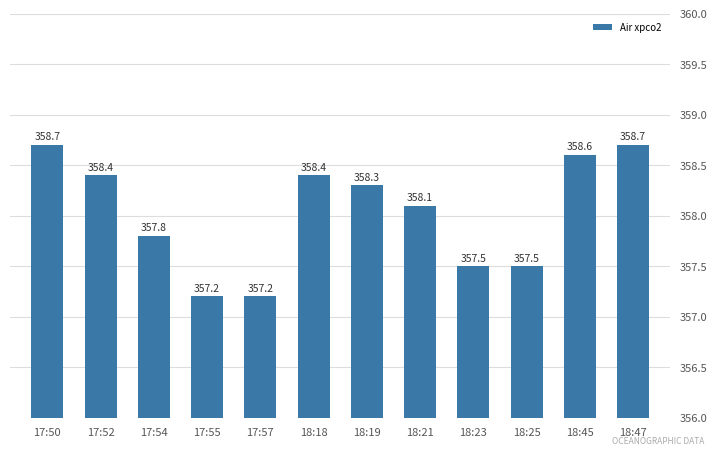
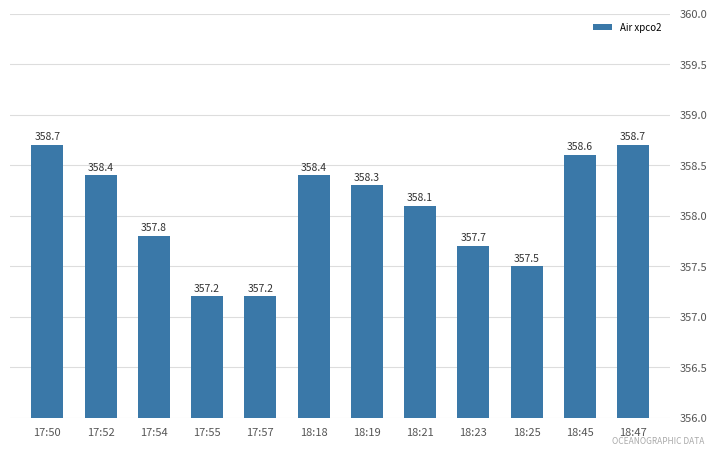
  {
    "17:50": 358.7,
    "17:52": 358.4,
    "17:54": 357.8,
    "17:55": 357.2,
    "17:57": 357.2,
    "18:18": 358.4,
    "18:19": 358.3,
    "18:21": 358.1,
-   "18:23": 357.5,
+   "18:23": 357.7,
    "18:25": 357.5,
    "18:45": 358.6,
    "18:47": 358.7
  }
